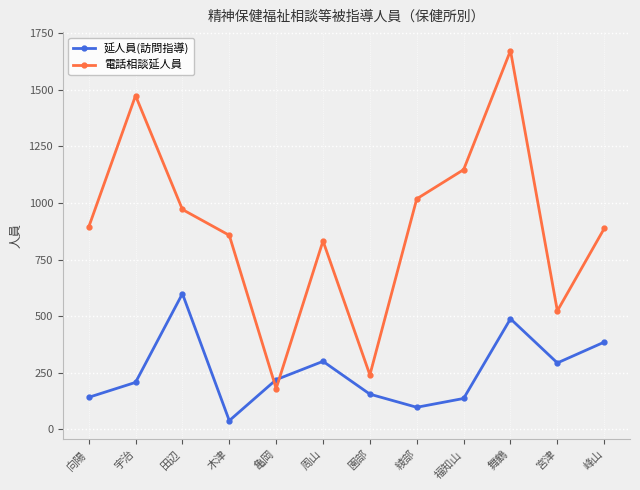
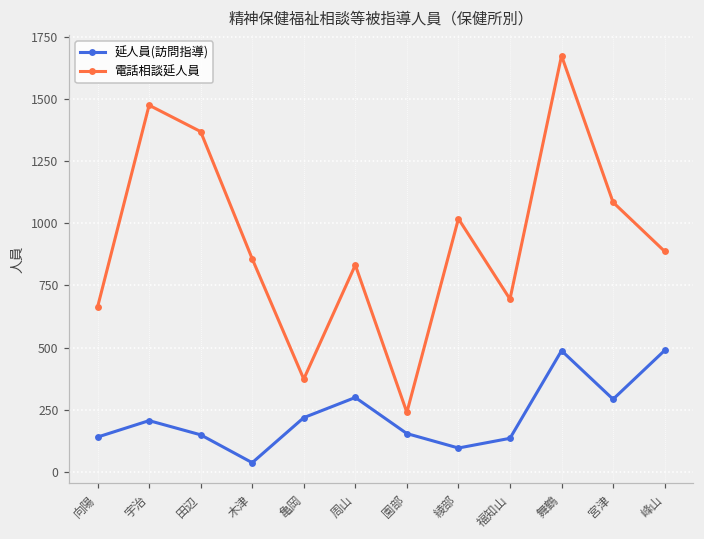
  {
    "延人員(訪問指導)": {
      "向陽": 140,
      "宇治": 210,
-     "田辺": 600,
+     "田辺": 150,
      "木津": 40,
      "亀岡": 220,
      "周山": 300,
      "園部": 160,
      "綾部": 100,
      "福知山": 140,
      "舞鶴": 490,
      "宮津": 290,
-     "峰山": 390
+     "峰山": 490
    },
    "電話相談延人員": {
-     "向陽": 890,
+     "向陽": 660,
      "宇治": 1470,
-     "田辺": 970,
+     "田辺": 1370,
      "木津": 860,
-     "亀岡": 180,
+     "亀岡": 370,
      "周山": 830,
      "園部": 240,
      "綾部": 1020,
-     "福知山": 1150,
+     "福知山": 700,
      "舞鶴": 1670,
-     "宮津": 520,
+     "宮津": 1080,
      "峰山": 890
    }
  }
